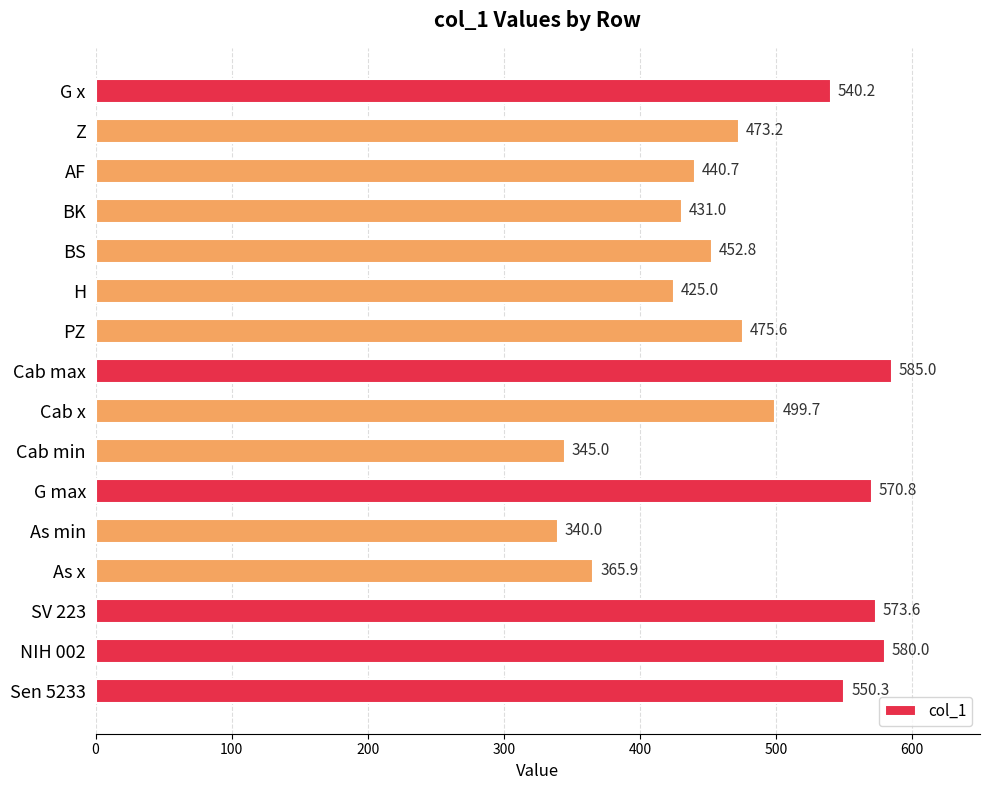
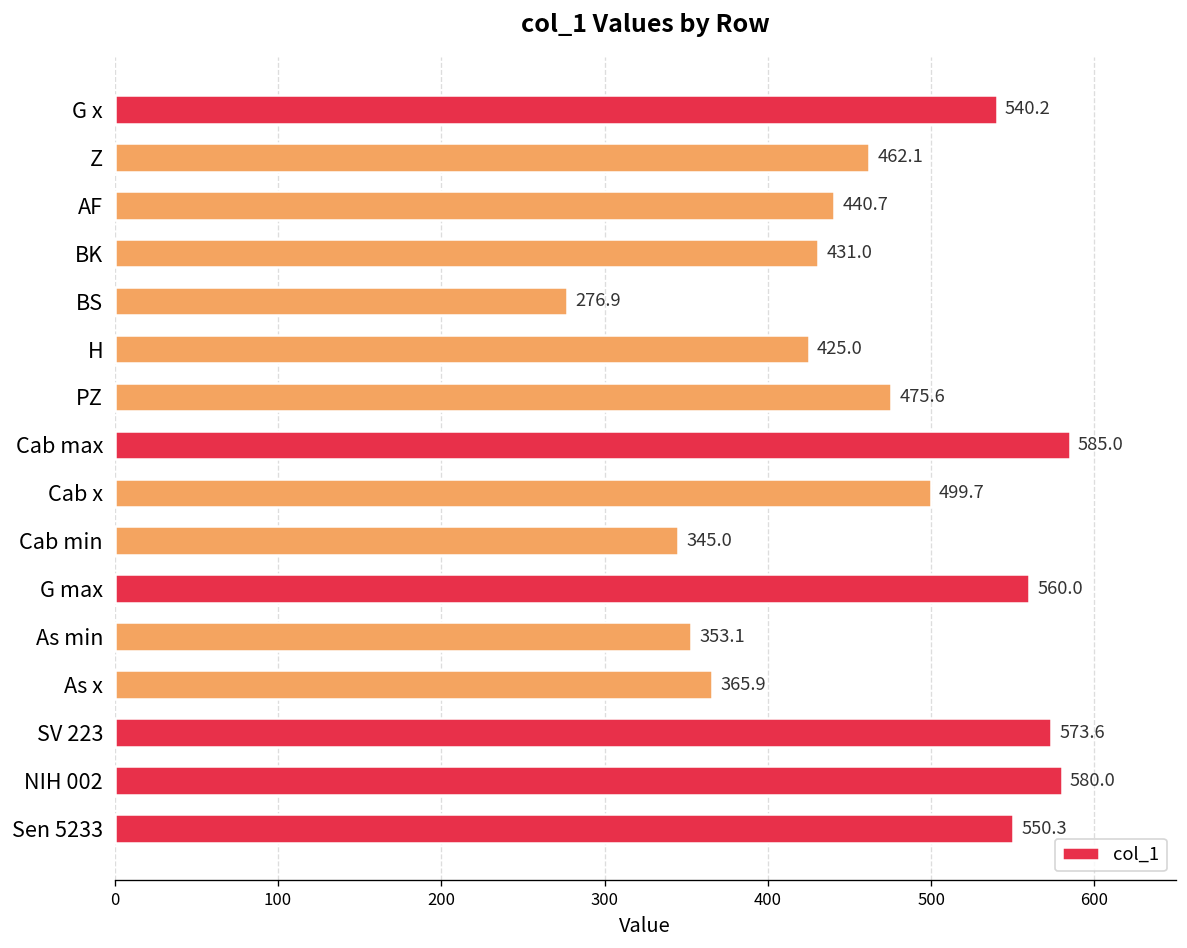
  {
    "G x": 540.2,
-   "Z": 473.2,
+   "Z": 462.1,
    "AF": 440.7,
    "BK": 431.0,
-   "BS": 452.8,
+   "BS": 276.9,
    "H": 425.0,
    "PZ": 475.6,
    "Cab max": 585.0,
    "Cab x": 499.7,
    "Cab min": 345.0,
-   "G max": 570.8,
-   "As min": 340.0,
+   "G max": 560.0,
+   "As min": 353.1,
    "As x": 365.9,
    "SV 223": 573.6,
    "NIH 002": 580.0
  }
